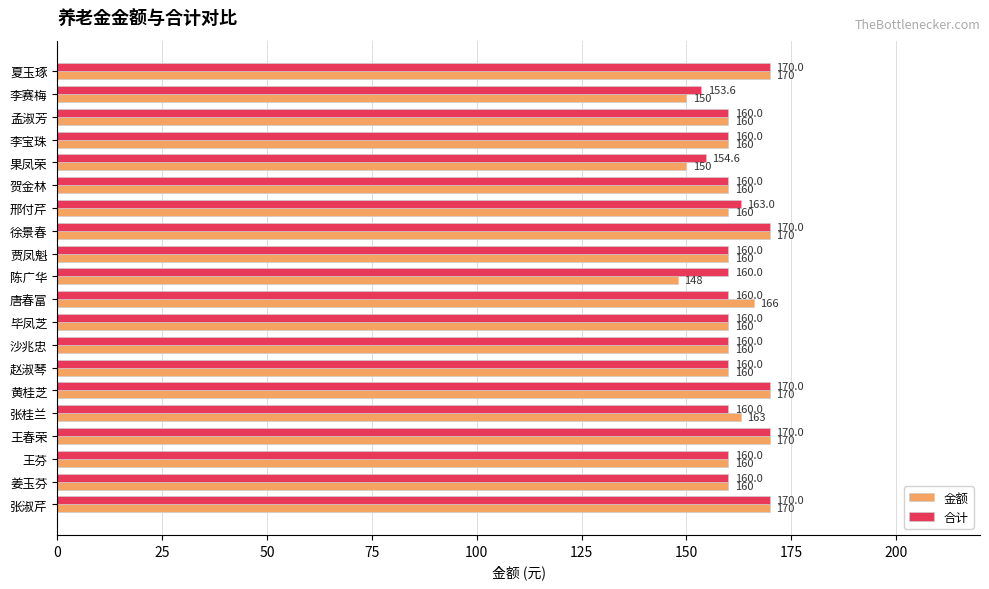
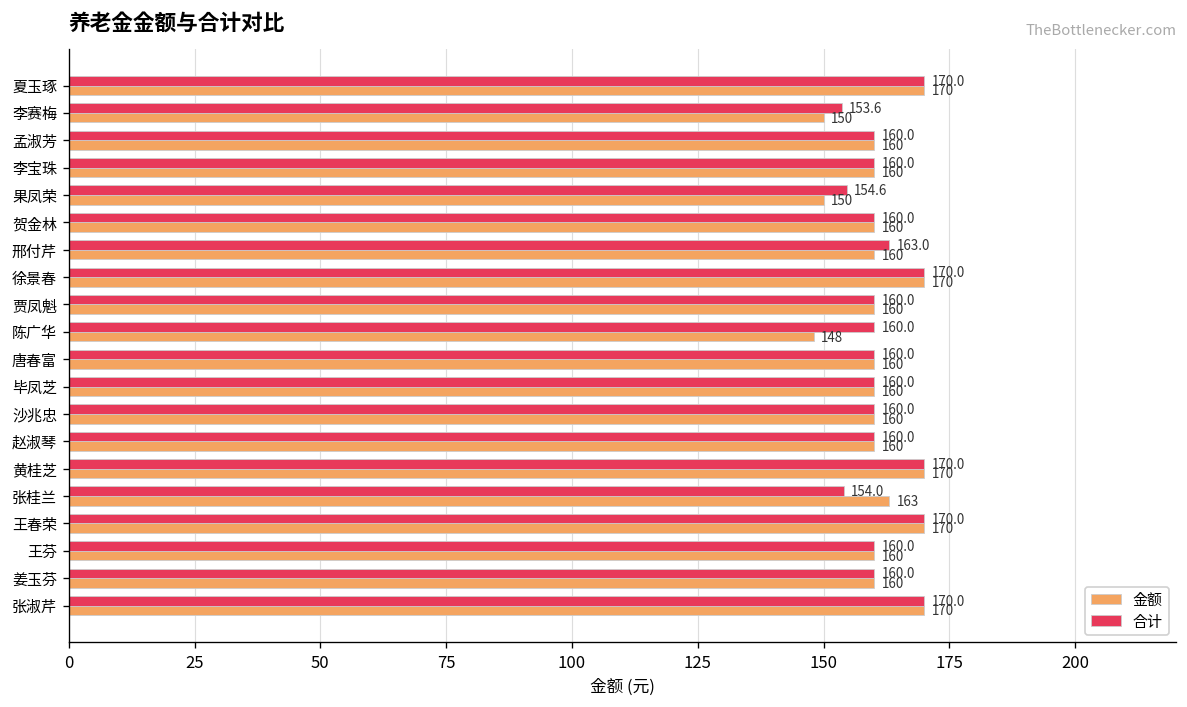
  {
    "金额": {
      "李赛梅": 150,
      "果凤荣": 150,
      "邢付芹": 160,
      "陈广华": 148,
-     "唐春富": 166,
+     "唐春富": 160,
      "张桂兰": 163
    },
    "合计": {
      "夏玉琢": 170.0,
      "李赛梅": 153.6,
      "孟淑芳": 160.0,
      "李宝珠": 160.0,
      "果凤荣": 154.6,
      "贺金林": 160.0,
      "邢付芹": 163.0,
      "徐景春": 170.0,
      "贾凤魁": 160.0,
      "陈广华": 160.0,
      "唐春富": 160.0,
      "毕凤芝": 160.0,
      "沙兆忠": 160.0,
      "赵淑琴": 160.0,
      "黄桂芝": 170.0,
-     "张桂兰": 160.0,
+     "张桂兰": 154.0,
      "王春荣": 170.0,
      "王芬": 160.0,
      "姜玉芬": 160.0,
      "张淑芹": 170.0
    }
  }
